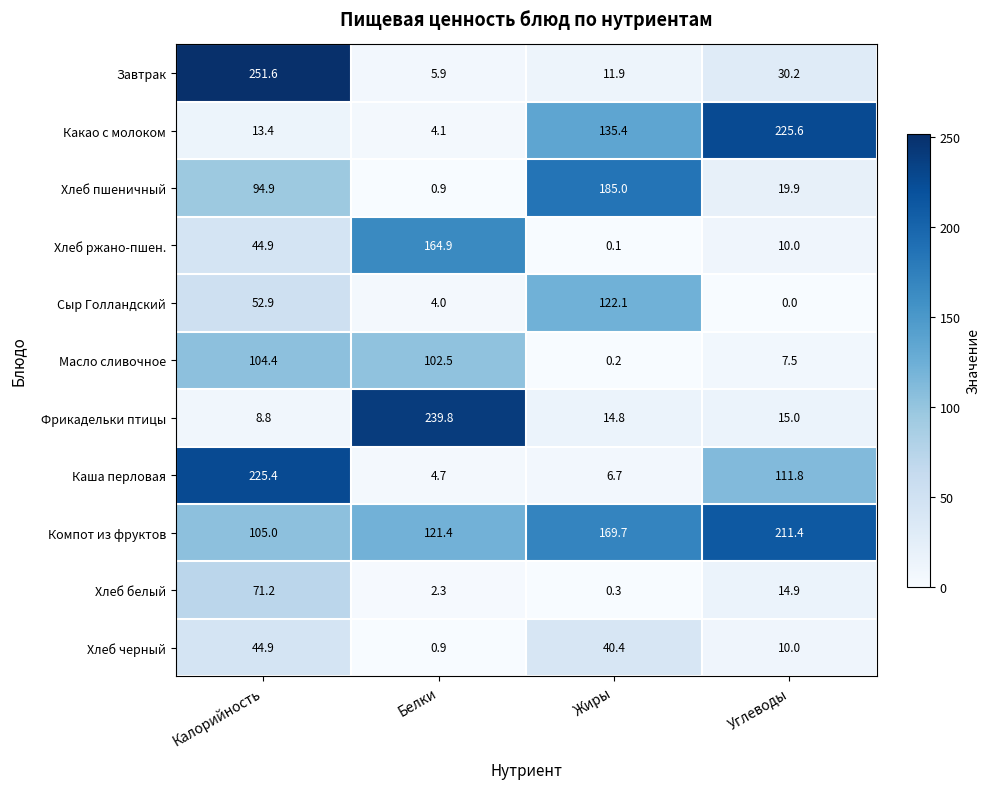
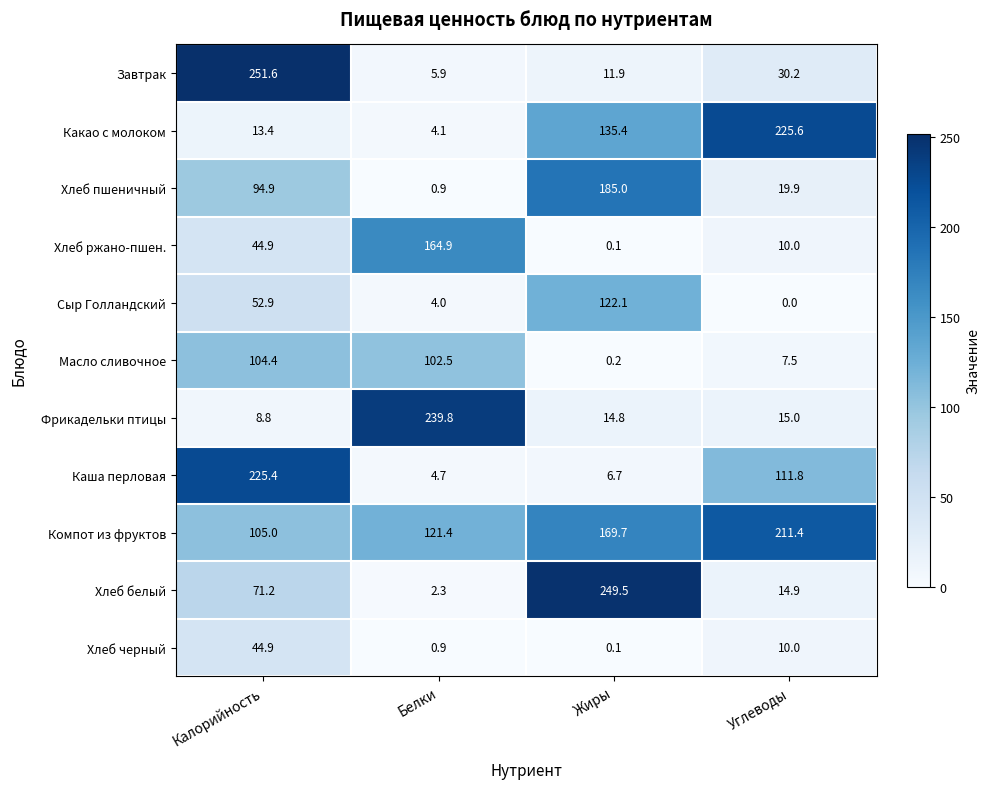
  {
    "Завтрак": {
      "Калорийность": 251.6,
      "Белки": 5.9,
      "Жиры": 11.9,
      "Углеводы": 30.2
    },
    "Какао с молоком": {
      "Калорийность": 13.4,
      "Белки": 4.1,
      "Жиры": 135.4,
      "Углеводы": 225.6
    },
    "Хлеб пшеничный": {
      "Калорийность": 94.9,
      "Белки": 0.9,
      "Жиры": 185.0,
      "Углеводы": 19.9
    },
    "Хлеб ржано-пшен.": {
      "Калорийность": 44.9,
      "Белки": 164.9,
      "Жиры": 0.1,
      "Углеводы": 10.0
    },
    "Сыр Голландский": {
      "Калорийность": 52.9,
      "Белки": 4.0,
      "Жиры": 122.1,
      "Углеводы": 0.0
    },
    "Масло сливочное": {
      "Калорийность": 104.4,
      "Белки": 102.5,
      "Жиры": 0.2,
      "Углеводы": 7.5
    },
    "Фрикадельки птицы": {
      "Калорийность": 8.8,
      "Белки": 239.8,
      "Жиры": 14.8,
      "Углеводы": 15.0
    },
    "Каша перловая": {
      "Калорийность": 225.4,
      "Белки": 4.7,
      "Жиры": 6.7,
      "Углеводы": 111.8
    },
    "Компот из фруктов": {
      "Калорийность": 105.0,
      "Белки": 121.4,
      "Жиры": 169.7,
      "Углеводы": 211.4
    },
    "Хлеб белый": {
      "Калорийность": 71.2,
      "Белки": 2.3,
-     "Жиры": 0.3,
+     "Жиры": 249.5,
      "Углеводы": 14.9
    },
    "Хлеб черный": {
      "Калорийность": 44.9,
      "Белки": 0.9,
-     "Жиры": 40.4,
+     "Жиры": 0.1,
      "Углеводы": 10.0
    }
  }
